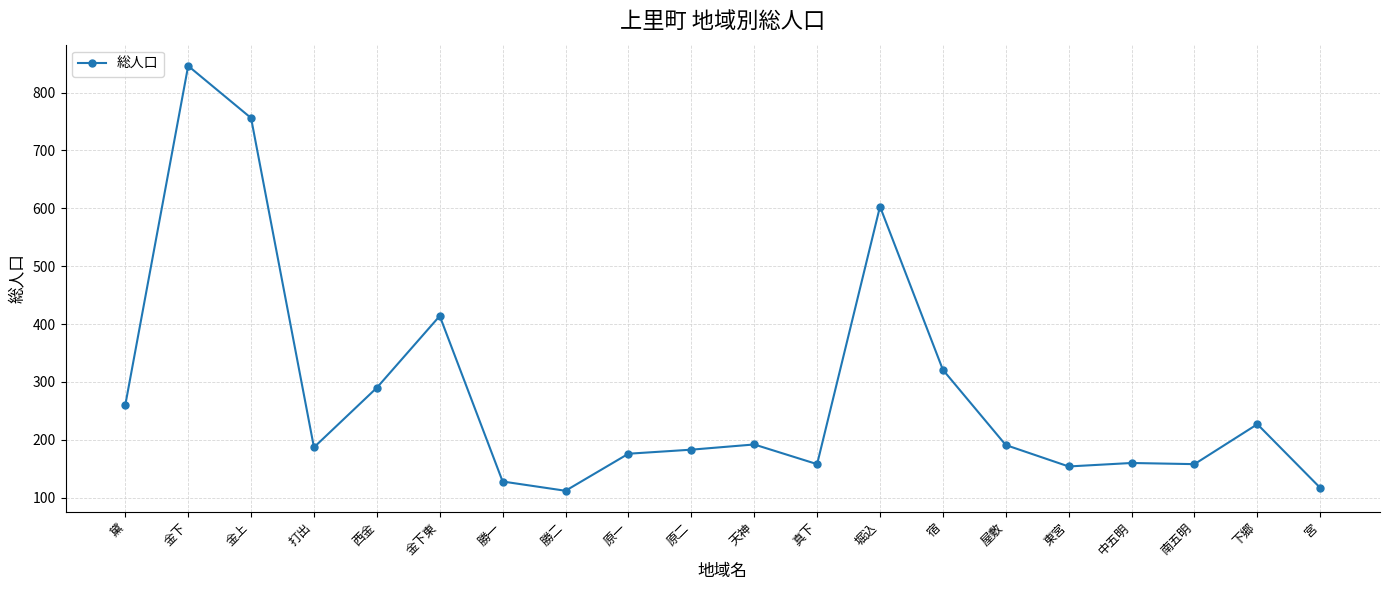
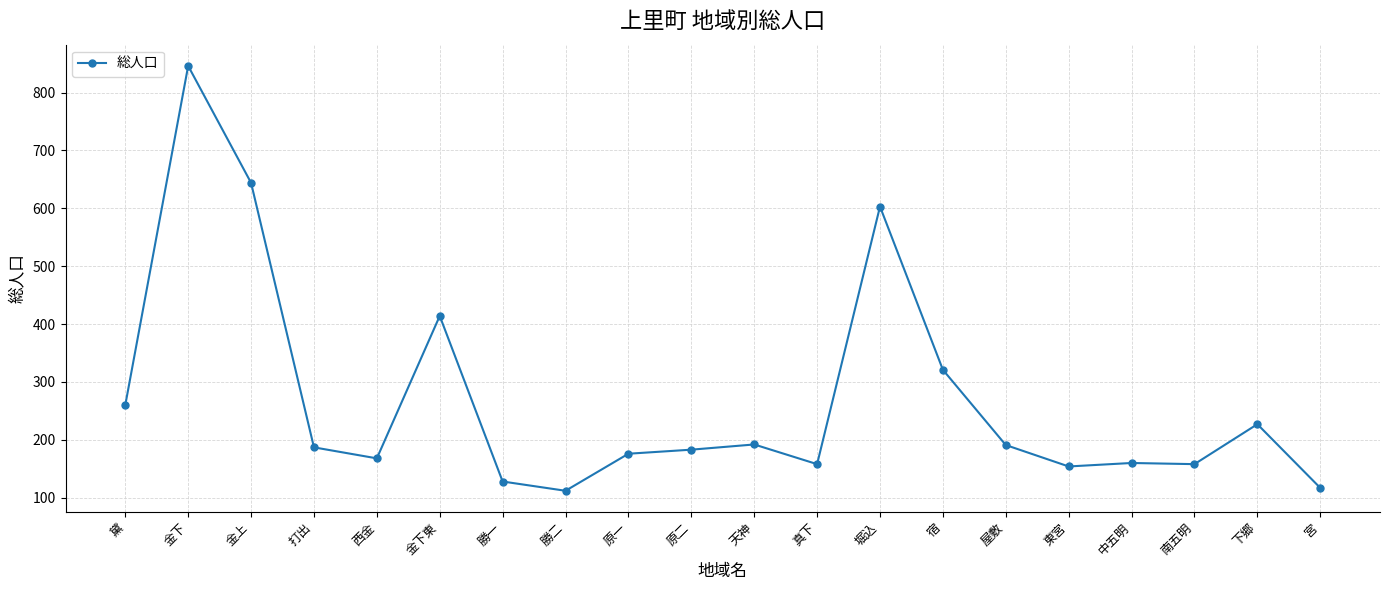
  {
    "黛": 260,
    "金下": 850,
-   "金上": 760,
+   "金上": 640,
    "打出": 190,
-   "西金": 290,
+   "西金": 170,
    "金下東": 410,
    "勝一": 130,
    "勝二": 110,
    "原一": 180,
    "原二": 180,
    "天神": 190,
    "真下": 160,
    "堀込": 600,
    "宿": 320,
    "屋敷": 190,
    "東宮": 150,
    "中五明": 160,
    "南五明": 160,
    "下郷": 230,
    "宮": 120
  }
